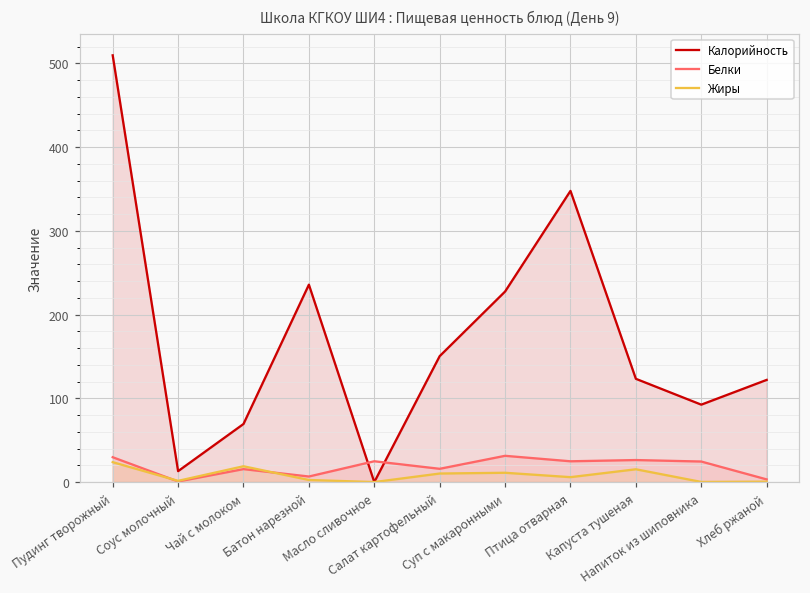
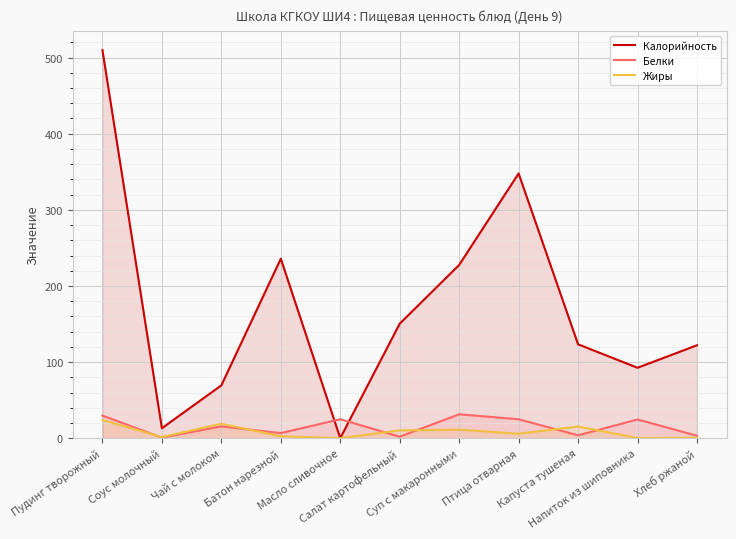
  {
    "Калорийность": {
      "Пудинг творожный": 510,
      "Соус молочный": 10,
      "Чай с молоком": 70,
      "Батон нарезной": 240,
      "Салат картофельный": 150,
      "Суп с макаронными": 230,
      "Птица отварная": 350,
      "Капуста тушеная": 120,
      "Напиток из шиповника": 90,
      "Хлеб ржаной": 120
    },
    "Белки": {
      "Пудинг творожный": 30,
      "Чай с молоком": 20,
      "Батон нарезной": 10,
      "Масло сливочное": 20,
-     "Салат картофельный": 20,
+     "Салат картофельный": 0,
      "Суп с макаронными": 30,
      "Птица отварная": 20,
-     "Капуста тушеная": 30,
+     "Капуста тушеная": 0,
      "Напиток из шиповника": 20
    },
    "Жиры": {
      "Пудинг творожный": 20,
      "Чай с молоком": 20,
      "Батон нарезной": 0,
      "Салат картофельный": 10,
      "Суп с макаронными": 10,
      "Птица отварная": 10,
      "Капуста тушеная": 20,
      "Напиток из шиповника": 0
    }
  }
